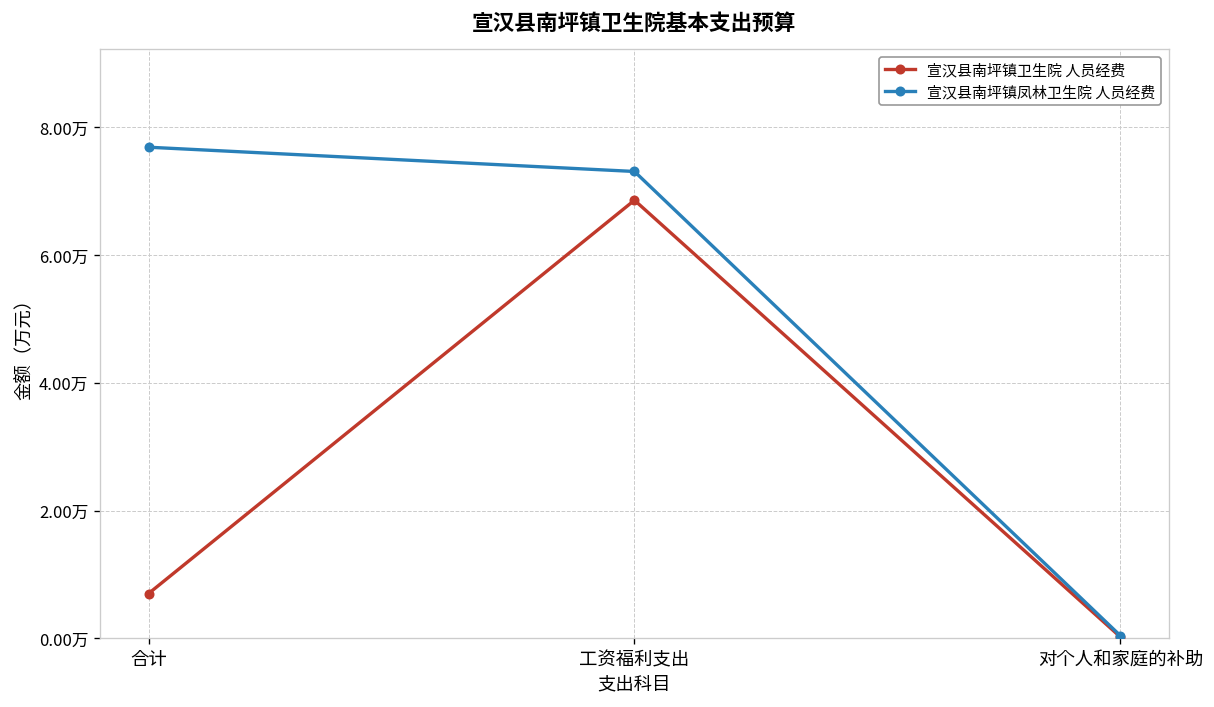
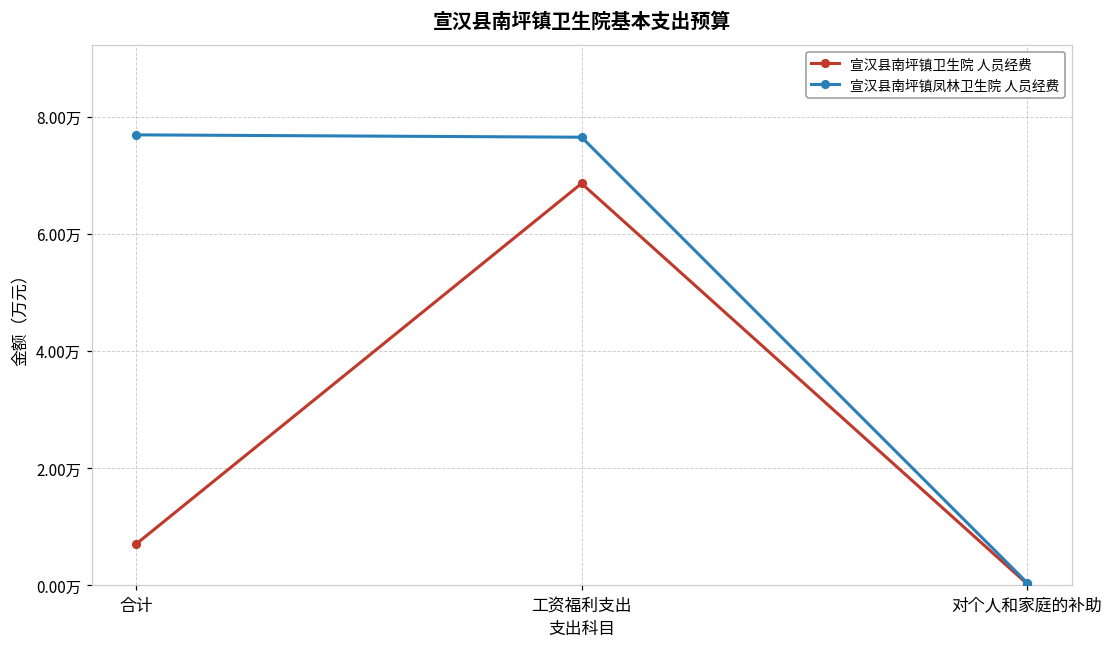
  {
    "宣汉县南坪镇卫生院 人员经费": {
      "合计": "0.7万",
      "工资福利支出": "6.9万"
    },
    "宣汉县南坪镇凤林卫生院 人员经费": {
      "合计": "7.7万",
-     "工资福利支出": "7.3万"
+     "工资福利支出": "7.7万"
    }
  }
